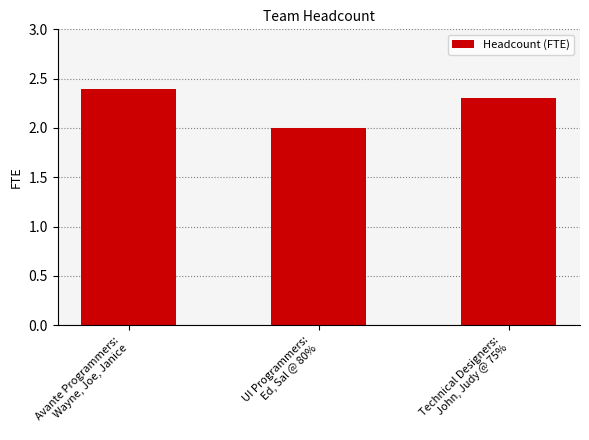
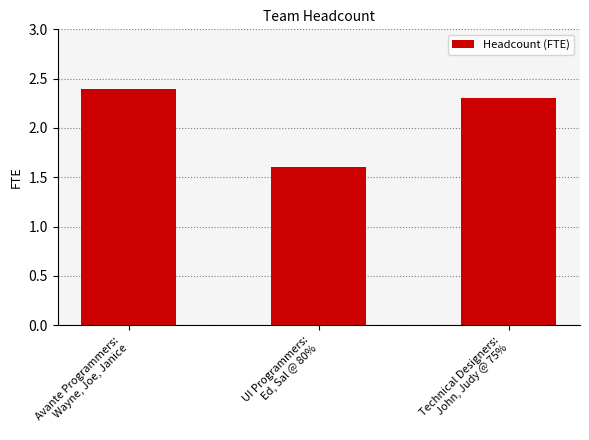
  {
    "Avante Programmers: Wayne, Joe, Janice": 2.4,
-   "UI Programmers: Ed, Sal @ 80%": 2.0,
+   "UI Programmers: Ed, Sal @ 80%": 1.6,
    "Technical Designers: John, Judy @ 75%": 2.3
  }
